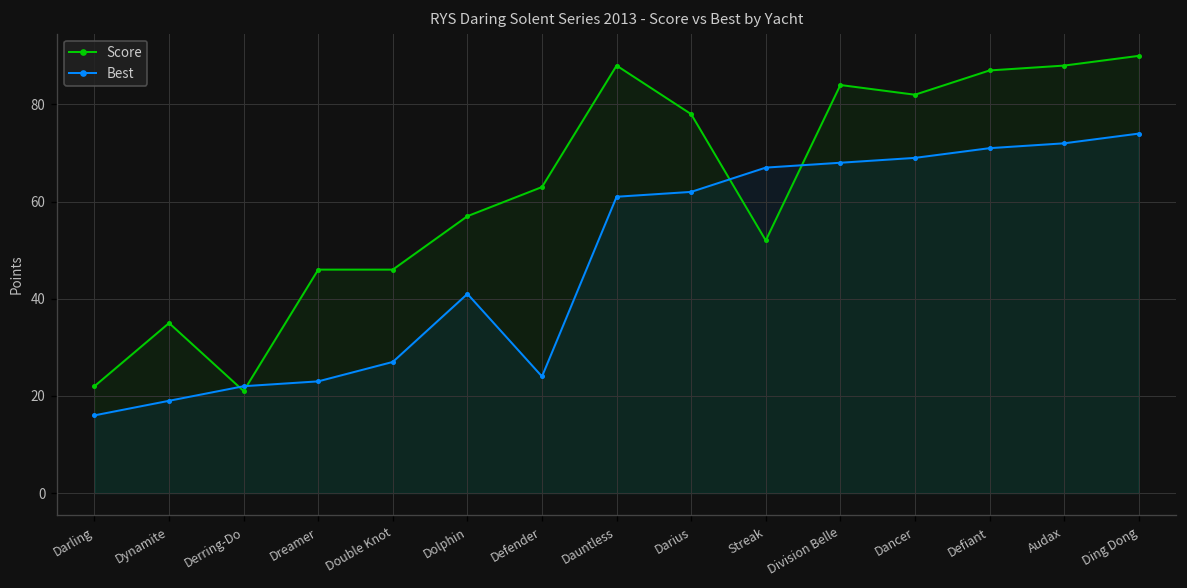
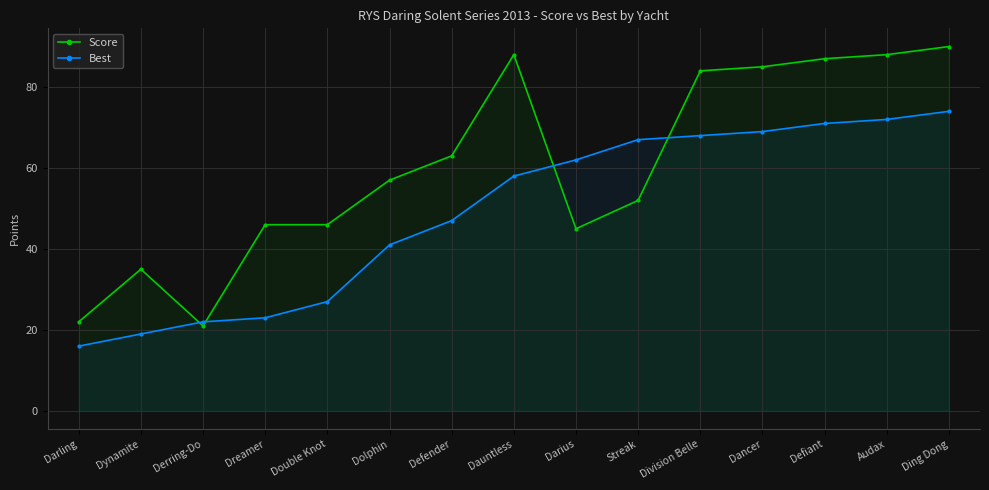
  {
    "Score": {
      "Darling": 22,
      "Dynamite": 35,
      "Derring-Do": 21,
      "Dreamer": 46,
      "Double Knot": 46,
      "Dolphin": 57,
      "Defender": 63,
      "Dauntless": 88,
-     "Darius": 78,
+     "Darius": 45,
      "Streak": 52,
      "Division Belle": 84,
-     "Dancer": 82,
+     "Dancer": 85,
      "Defiant": 87,
      "Audax": 88,
      "Ding Dong": 90
    },
    "Best": {
      "Darling": 16,
      "Dynamite": 19,
      "Derring-Do": 22,
      "Dreamer": 23,
      "Double Knot": 27,
      "Dolphin": 41,
-     "Defender": 24,
-     "Dauntless": 61,
+     "Defender": 47,
+     "Dauntless": 58,
      "Darius": 62,
      "Streak": 67,
      "Division Belle": 68,
      "Dancer": 69,
      "Defiant": 71,
      "Audax": 72,
      "Ding Dong": 74
    }
  }
